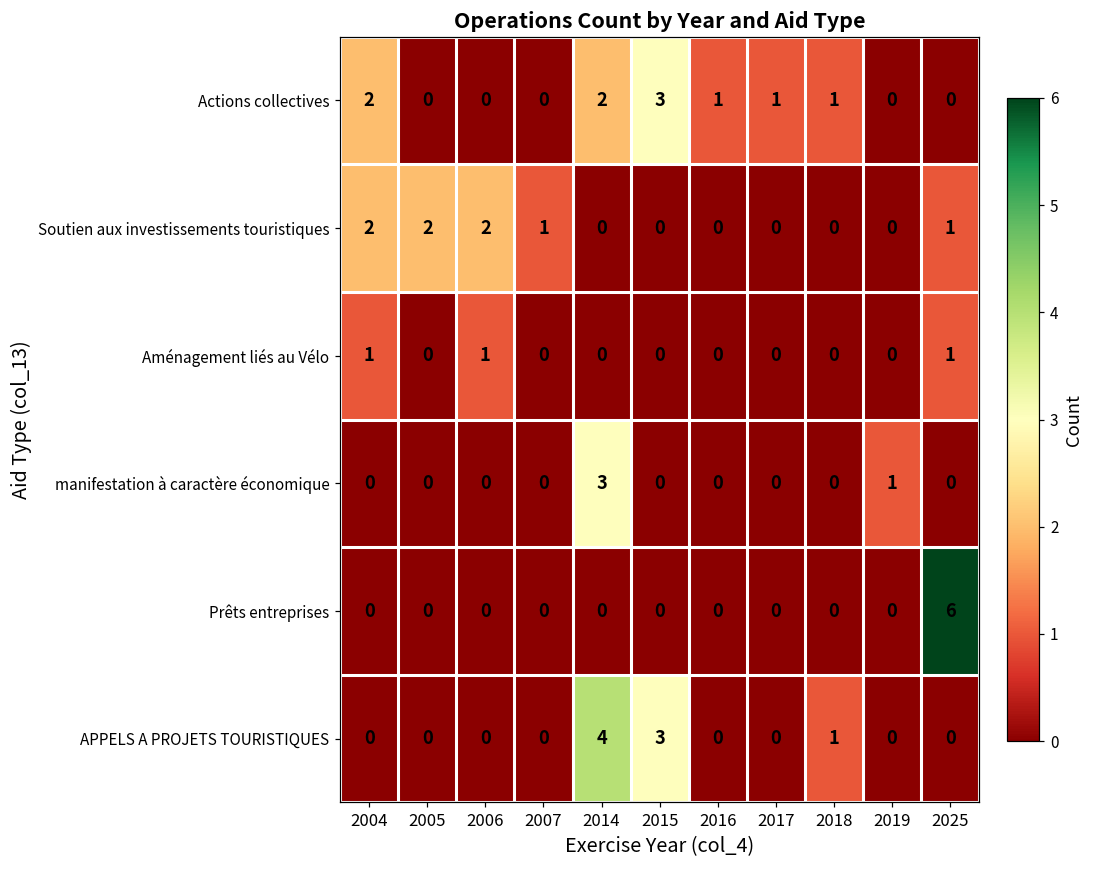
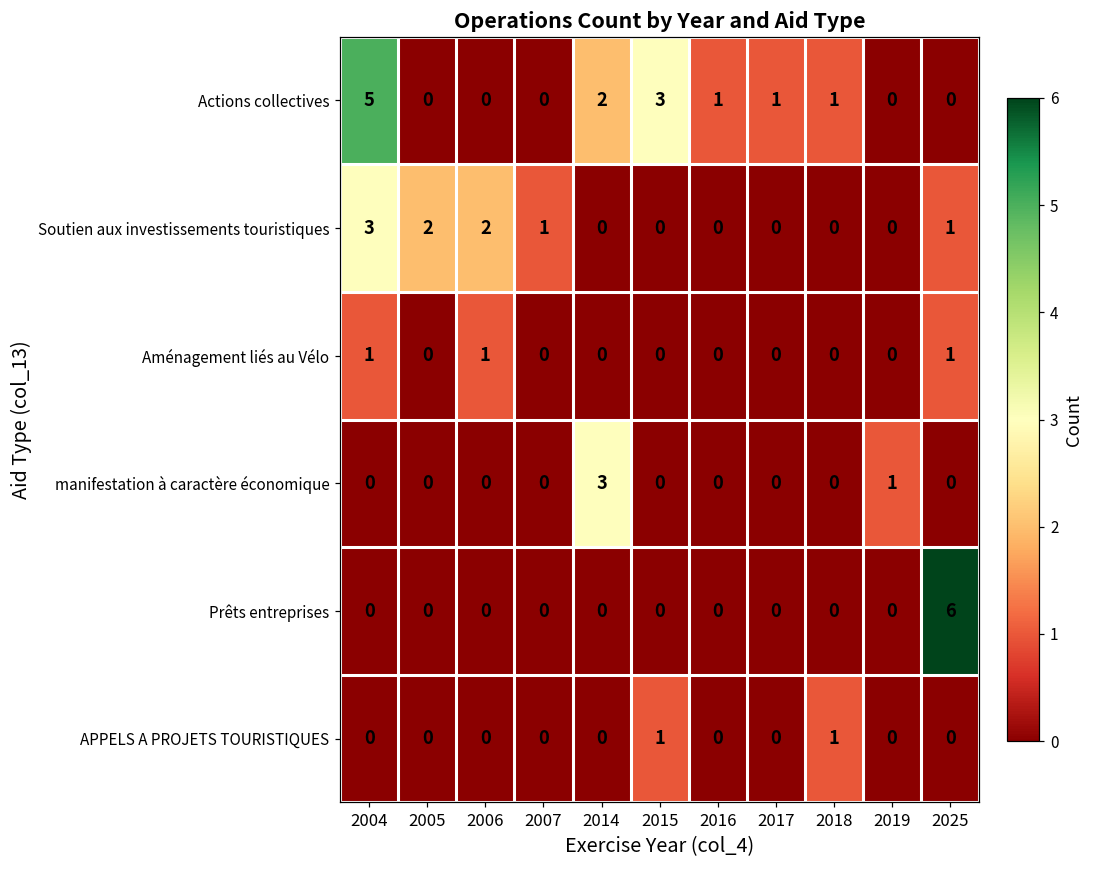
  {
    "Actions collectives": {
-     "2004": 2,
+     "2004": 5,
      "2005": 0,
      "2006": 0,
      "2007": 0,
      "2014": 2,
      "2015": 3,
      "2016": 1,
      "2017": 1,
      "2018": 1,
      "2019": 0,
      "2025": 0
    },
    "Soutien aux investissements touristiques": {
-     "2004": 2,
+     "2004": 3,
      "2005": 2,
      "2006": 2,
      "2007": 1,
      "2014": 0,
      "2015": 0,
      "2016": 0,
      "2017": 0,
      "2018": 0,
      "2019": 0,
      "2025": 1
    },
    "Aménagement liés au Vélo": {
      "2004": 1,
      "2005": 0,
      "2006": 1,
      "2007": 0,
      "2014": 0,
      "2015": 0,
      "2016": 0,
      "2017": 0,
      "2018": 0,
      "2019": 0,
      "2025": 1
    },
    "manifestation à caractère économique": {
      "2004": 0,
      "2005": 0,
      "2006": 0,
      "2007": 0,
      "2014": 3,
      "2015": 0,
      "2016": 0,
      "2017": 0,
      "2018": 0,
      "2019": 1,
      "2025": 0
    },
    "Prêts entreprises": {
      "2004": 0,
      "2005": 0,
      "2006": 0,
      "2007": 0,
      "2014": 0,
      "2015": 0,
      "2016": 0,
      "2017": 0,
      "2018": 0,
      "2019": 0,
      "2025": 6
    },
    "APPELS A PROJETS TOURISTIQUES": {
      "2004": 0,
      "2005": 0,
      "2006": 0,
      "2007": 0,
-     "2014": 4,
-     "2015": 3,
+     "2014": 0,
+     "2015": 1,
      "2016": 0,
      "2017": 0,
      "2018": 1,
      "2019": 0,
      "2025": 0
    }
  }
